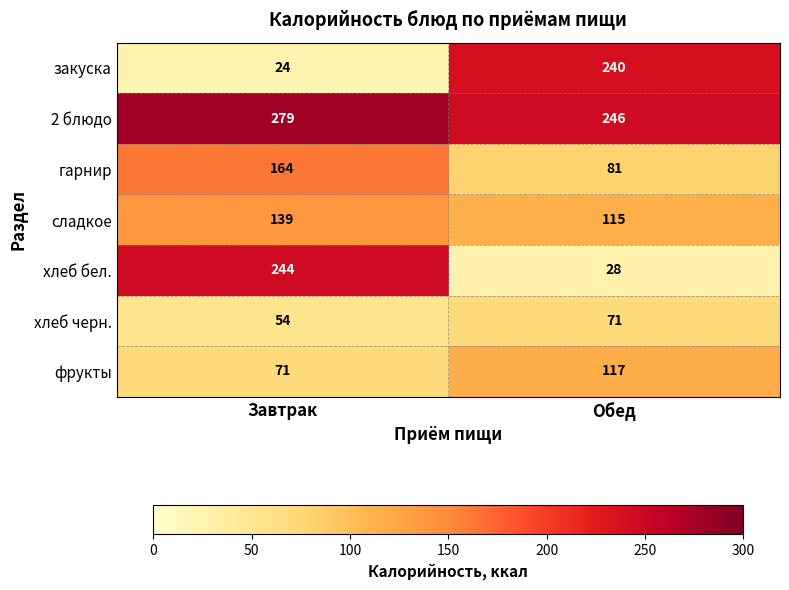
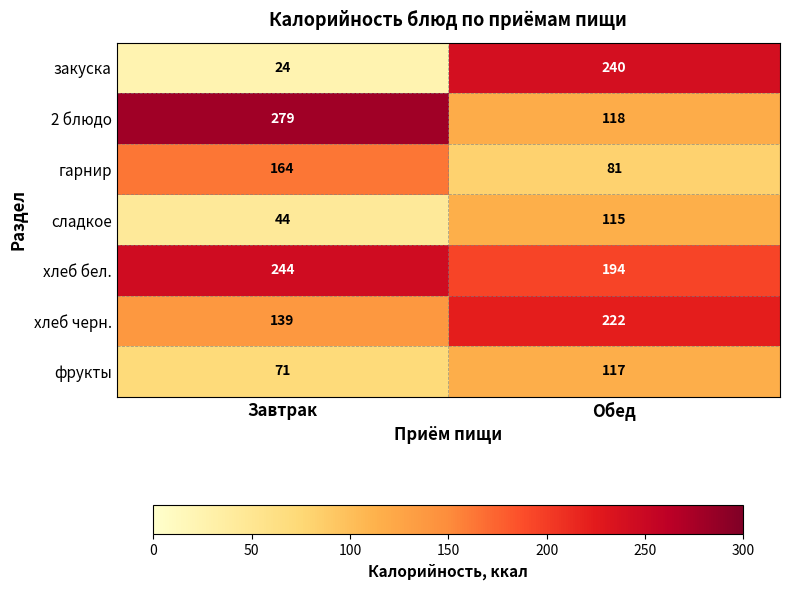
  {
    "закуска": {
      "Завтрак": 24,
      "Обед": 240
    },
    "2 блюдо": {
      "Завтрак": 279,
-     "Обед": 246
+     "Обед": 118
    },
    "гарнир": {
      "Завтрак": 164,
      "Обед": 81
    },
    "сладкое": {
-     "Завтрак": 139,
+     "Завтрак": 44,
      "Обед": 115
    },
    "хлеб бел.": {
      "Завтрак": 244,
-     "Обед": 28
+     "Обед": 194
    },
    "хлеб черн.": {
-     "Завтрак": 54,
-     "Обед": 71
+     "Завтрак": 139,
+     "Обед": 222
    },
    "фрукты": {
      "Завтрак": 71,
      "Обед": 117
    }
  }
